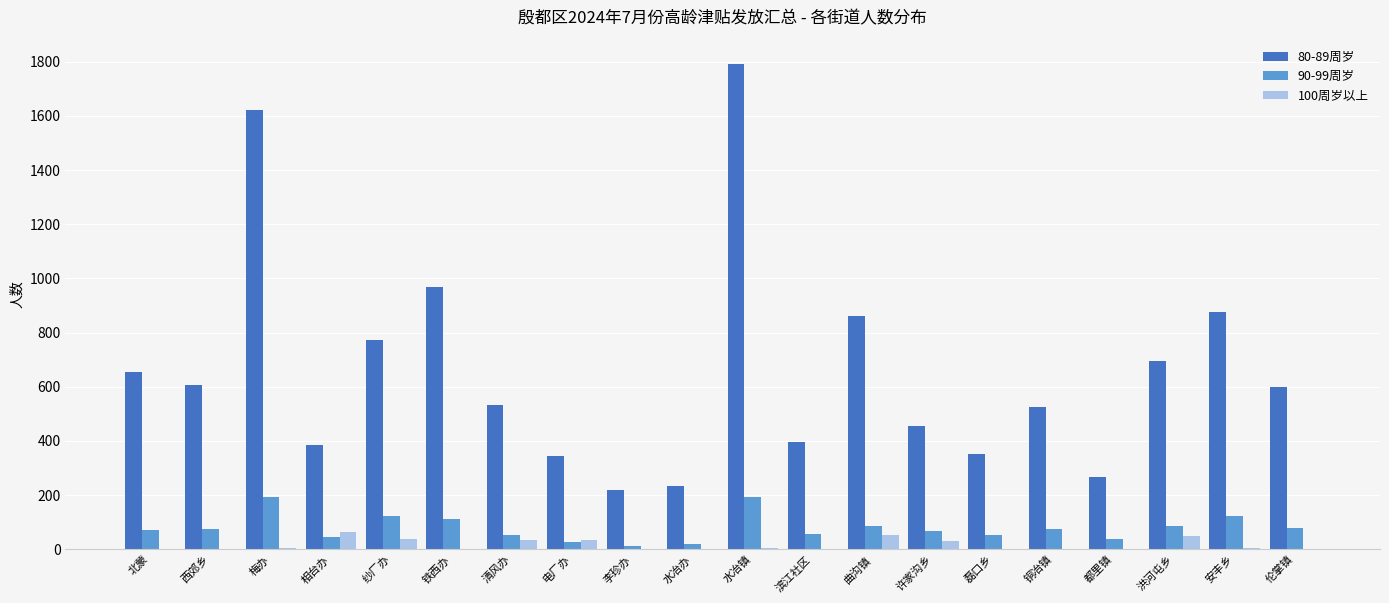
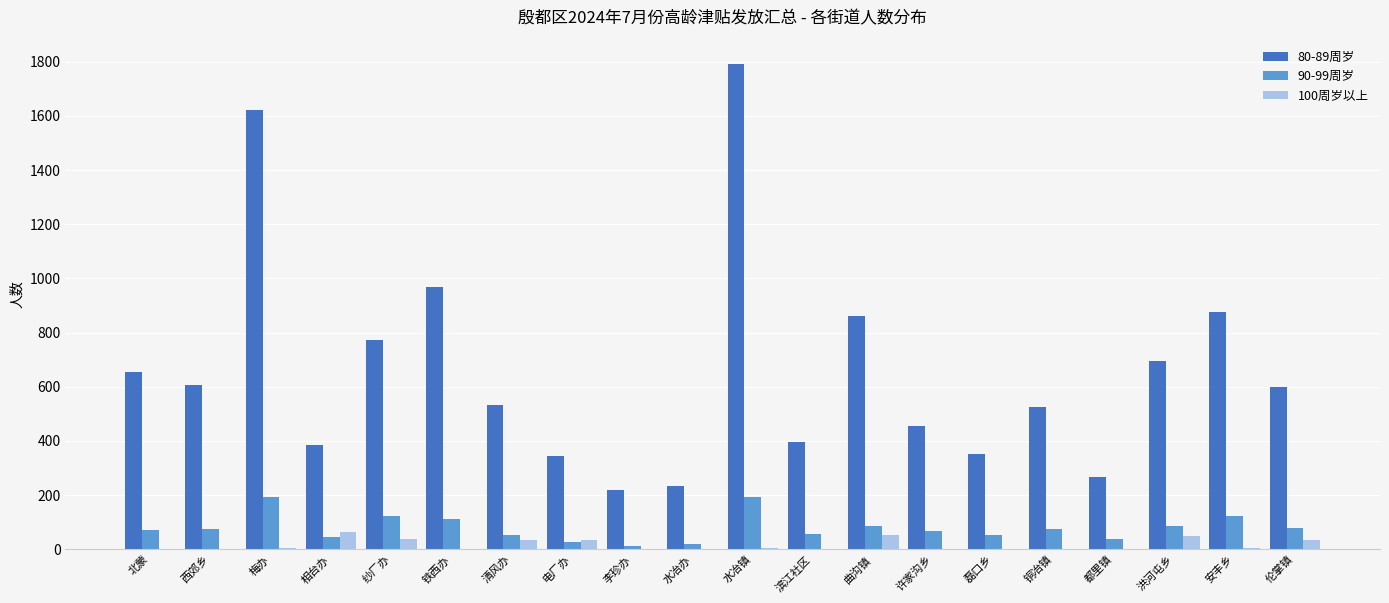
  {
    "100周岁以上": {
      "西郊乡": 0,
      "相台办": 60,
      "纱厂办": 40,
      "清风办": 30,
      "电厂办": 30,
      "李珍办": 0,
      "水冶办": 0,
      "滨江社区": 0,
      "曲沟镇": 50,
-     "许家沟乡": 30,
+     "许家沟乡": 0,
      "磊口乡": 0,
      "洪河屯乡": 50,
-     "伦掌镇": 0
+     "伦掌镇": 40
    }
  }
